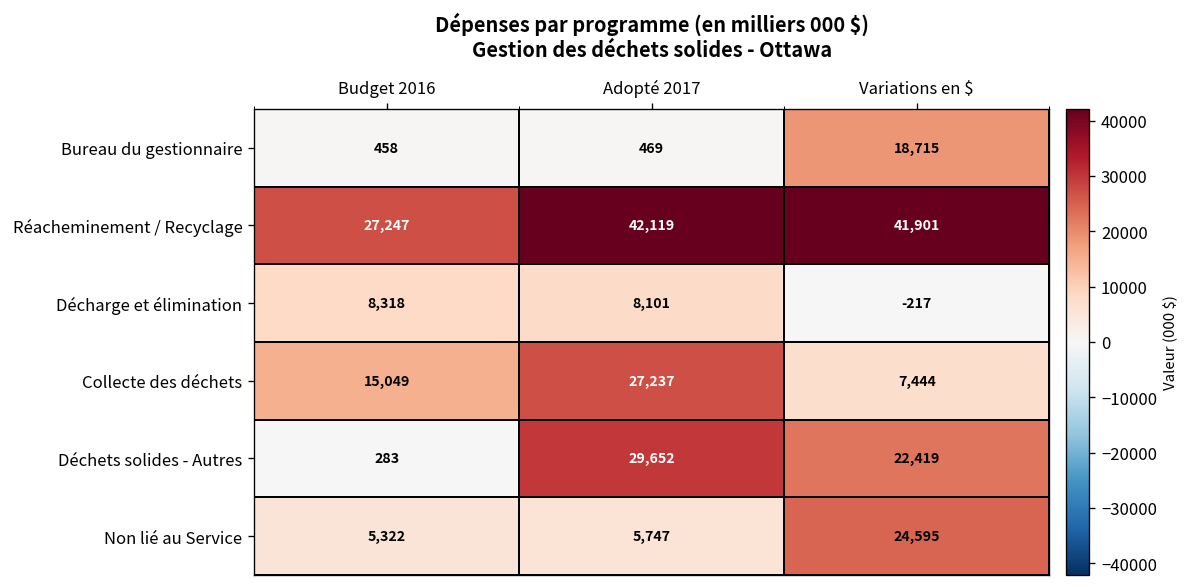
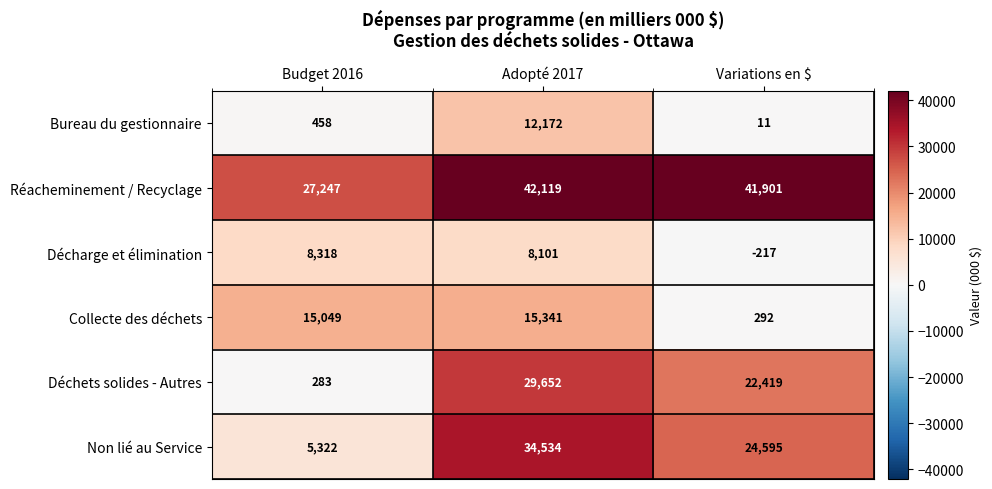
  {
    "Bureau du gestionnaire": {
      "Budget 2016": "458",
-     "Adopté 2017": "469",
-     "Variations en $": "18,715"
+     "Adopté 2017": "12,172",
+     "Variations en $": "11"
    },
    "Réacheminement / Recyclage": {
      "Budget 2016": "27,247",
      "Adopté 2017": "42,119",
      "Variations en $": "41,901"
    },
    "Décharge et élimination": {
      "Budget 2016": "8,318",
      "Adopté 2017": "8,101",
      "Variations en $": "-217"
    },
    "Collecte des déchets": {
      "Budget 2016": "15,049",
-     "Adopté 2017": "27,237",
-     "Variations en $": "7,444"
+     "Adopté 2017": "15,341",
+     "Variations en $": "292"
    },
    "Déchets solides - Autres": {
      "Budget 2016": "283",
      "Adopté 2017": "29,652",
      "Variations en $": "22,419"
    },
    "Non lié au Service": {
      "Budget 2016": "5,322",
-     "Adopté 2017": "5,747",
+     "Adopté 2017": "34,534",
      "Variations en $": "24,595"
    }
  }
